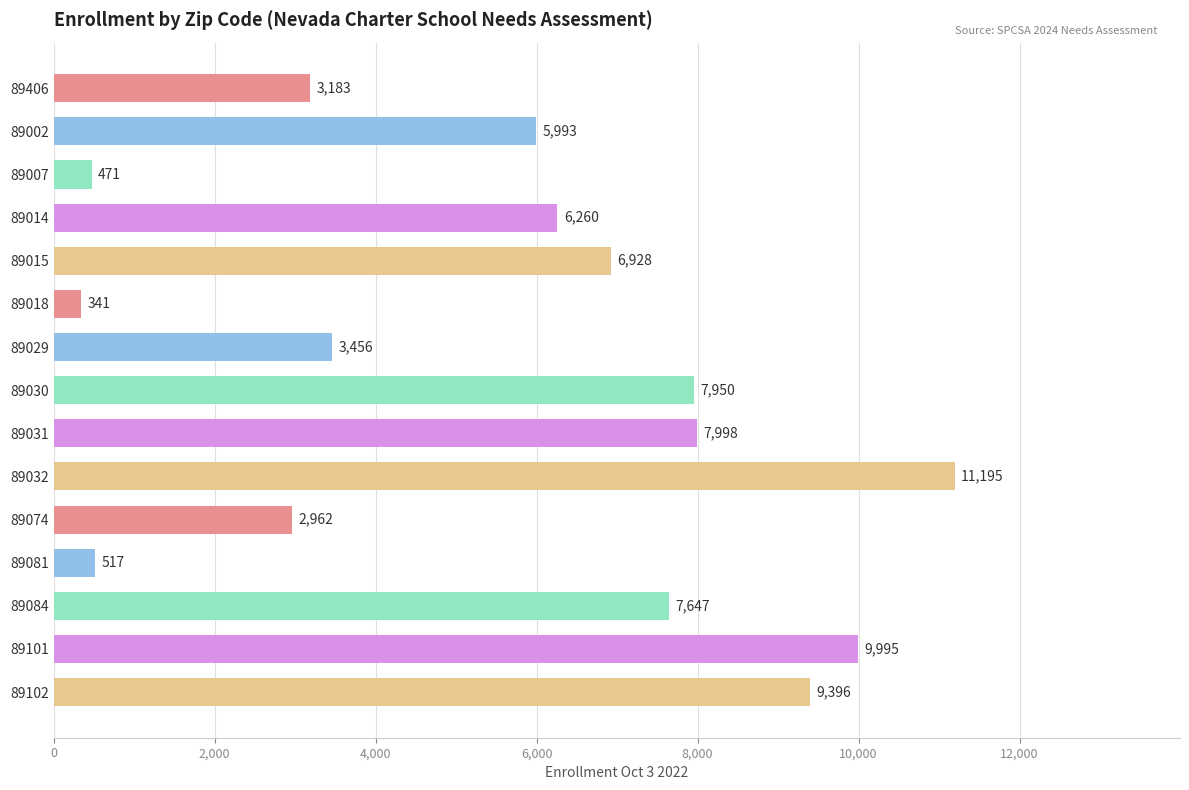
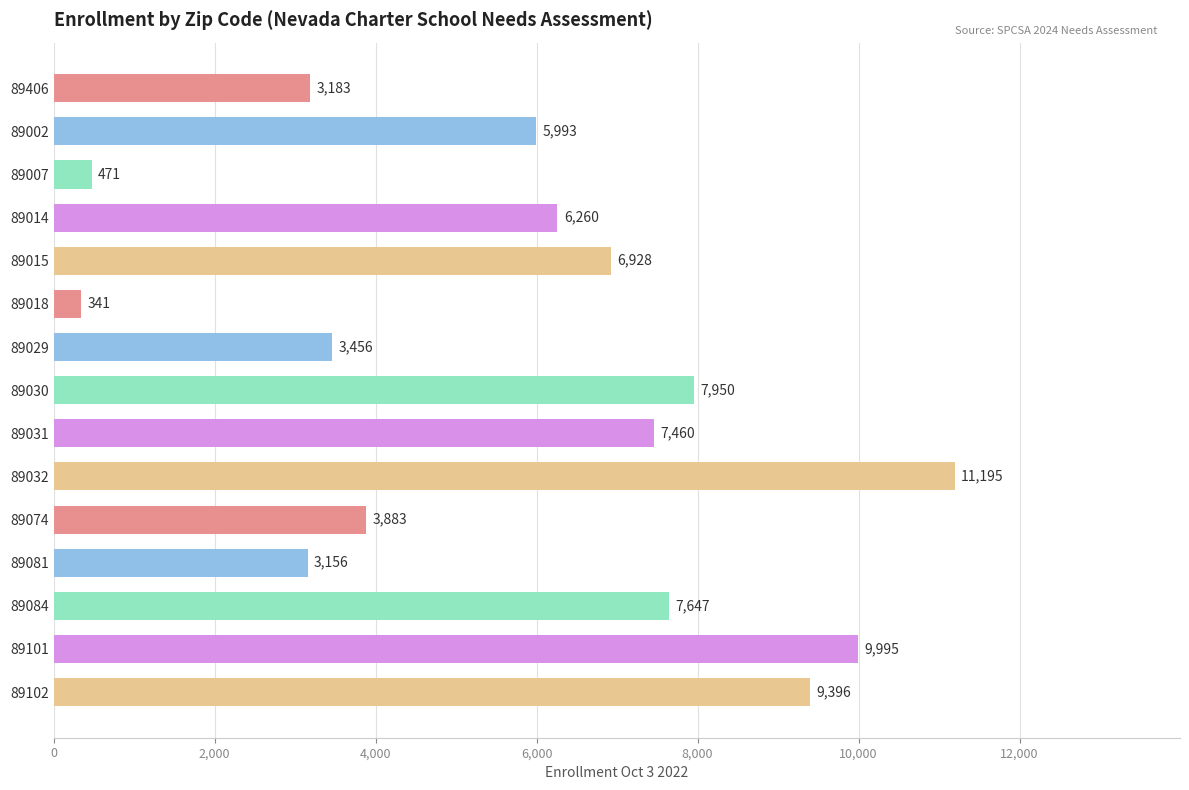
  {
    "89406": "3,183",
    "89002": "5,993",
    "89007": "471",
    "89014": "6,260",
    "89015": "6,928",
    "89018": "341",
    "89029": "3,456",
    "89030": "7,950",
-   "89031": "7,998",
+   "89031": "7,460",
    "89032": "11,195",
-   "89074": "2,962",
-   "89081": "517",
+   "89074": "3,883",
+   "89081": "3,156",
    "89084": "7,647",
    "89101": "9,995",
    "89102": "9,396"
  }
